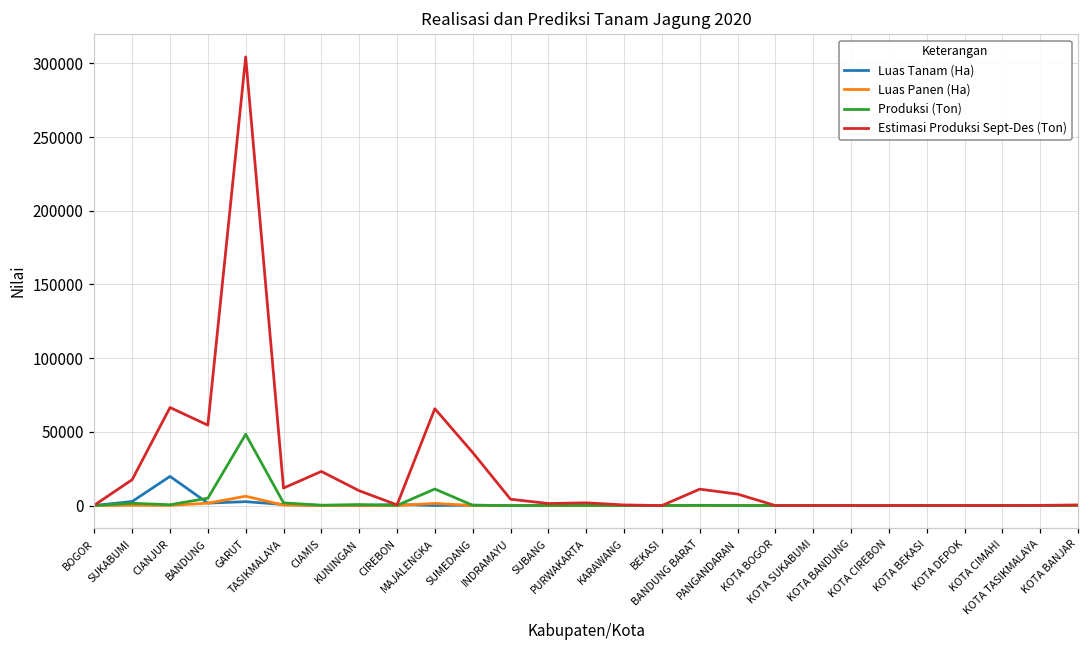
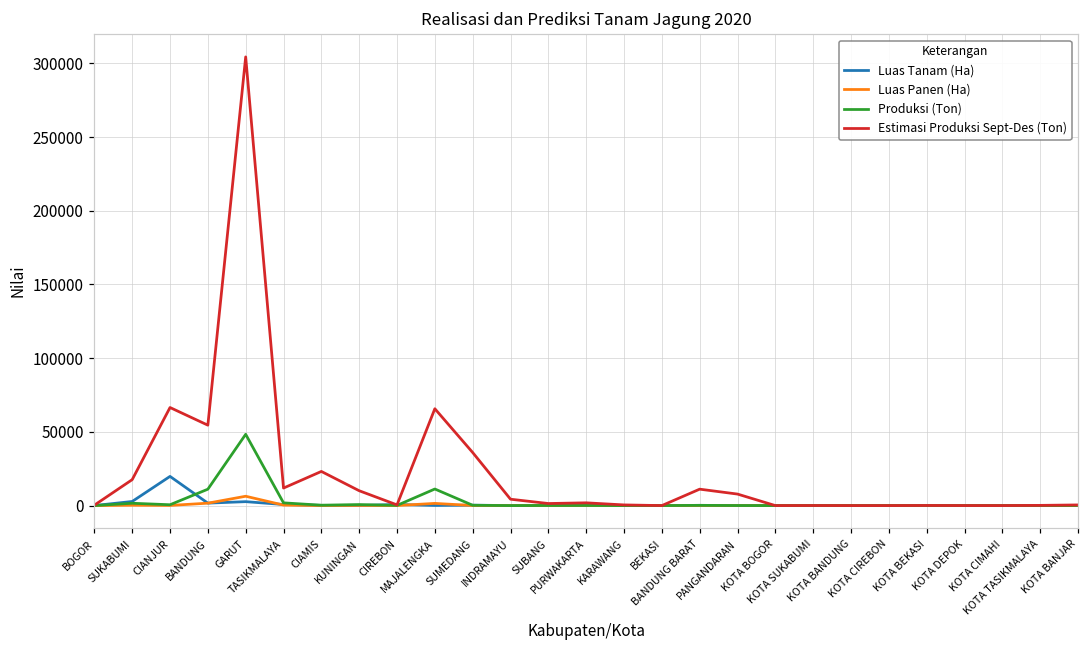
  {
    "Luas Tanam (Ha)": {
      "CIANJUR": 20000,
      "GARUT": 3000
    },
    "Luas Panen (Ha)": {
      "GARUT": 6000
    },
    "Produksi (Ton)": {
-     "BANDUNG": 5000,
+     "BANDUNG": 11000,
      "GARUT": 48000,
      "MAJALENGKA": 11000
    },
    "Estimasi Produksi Sept-Des (Ton)": {
      "SUKABUMI": 18000,
      "CIANJUR": 67000,
      "BANDUNG": 55000,
      "GARUT": 304000,
      "TASIKMALAYA": 12000,
      "CIAMIS": 23000,
      "KUNINGAN": 10000,
      "MAJALENGKA": 66000,
      "SUMEDANG": 36000,
      "INDRAMAYU": 4000,
      "BANDUNG BARAT": 11000,
      "PANGANDARAN": 8000
    }
  }
